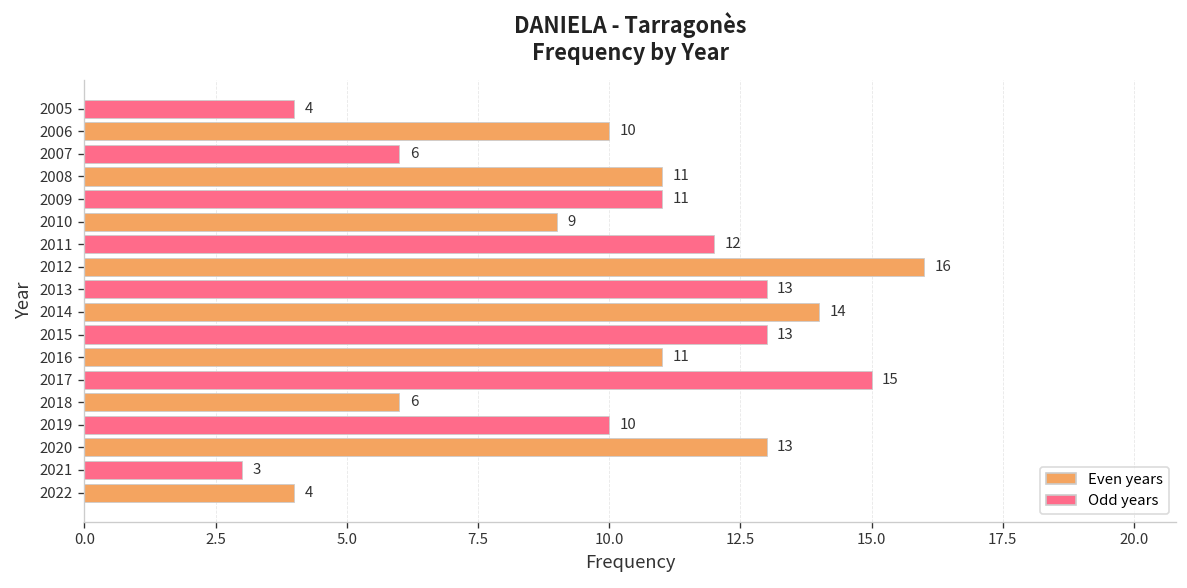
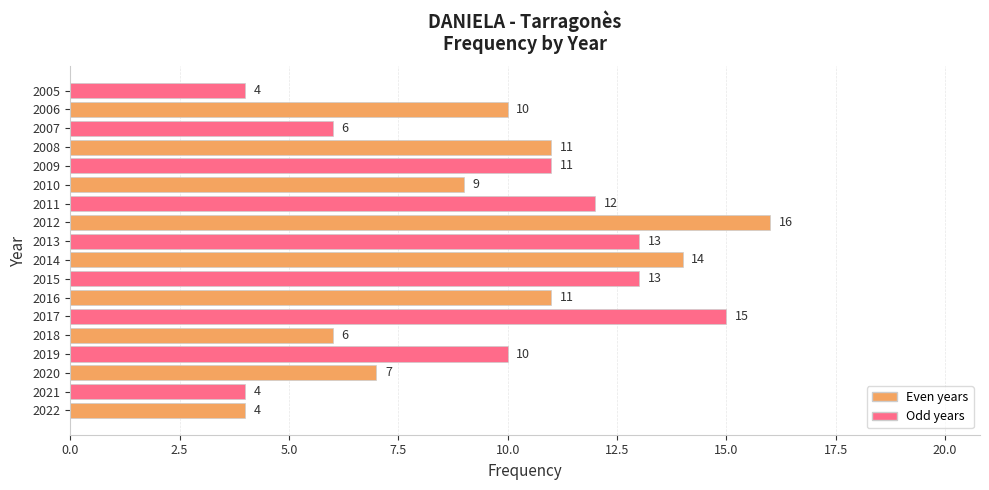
  {
    "2005": 4,
    "2006": 10,
    "2007": 6,
    "2008": 11,
    "2009": 11,
    "2010": 9,
    "2011": 12,
    "2012": 16,
    "2013": 13,
    "2014": 14,
    "2015": 13,
    "2016": 11,
    "2017": 15,
    "2018": 6,
    "2019": 10,
-   "2020": 13,
-   "2021": 3,
+   "2020": 7,
+   "2021": 4,
    "2022": 4
  }
